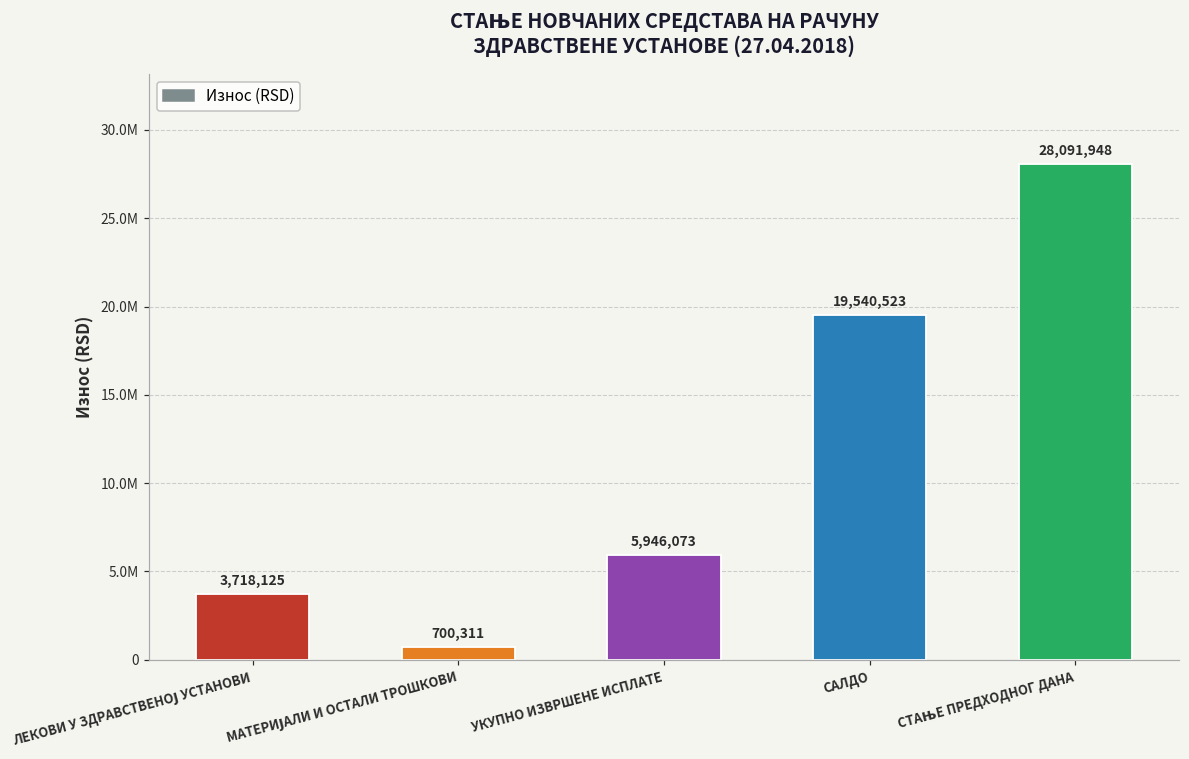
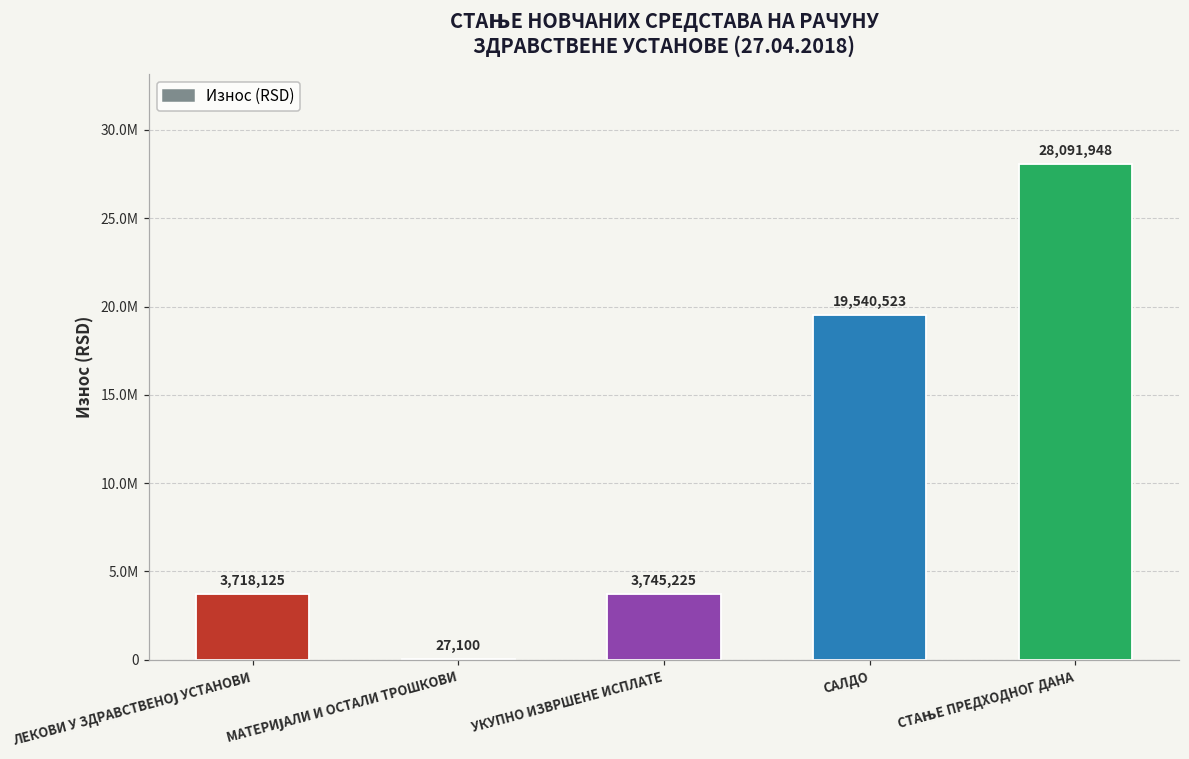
  {
    "ЛЕКОВИ У ЗДРАВСТВЕНОЈ УСТАНОВИ": "3,718,125",
-   "МАТЕРИЈАЛИ И ОСТАЛИ ТРОШКОВИ": "700,311",
-   "УКУПНО ИЗВРШЕНЕ ИСПЛАТЕ": "5,946,073",
+   "МАТЕРИЈАЛИ И ОСТАЛИ ТРОШКОВИ": "27,100",
+   "УКУПНО ИЗВРШЕНЕ ИСПЛАТЕ": "3,745,225",
    "САЛДО": "19,540,523",
    "СТАЊЕ ПРЕДХОДНОГ ДАНА": "28,091,948"
  }
